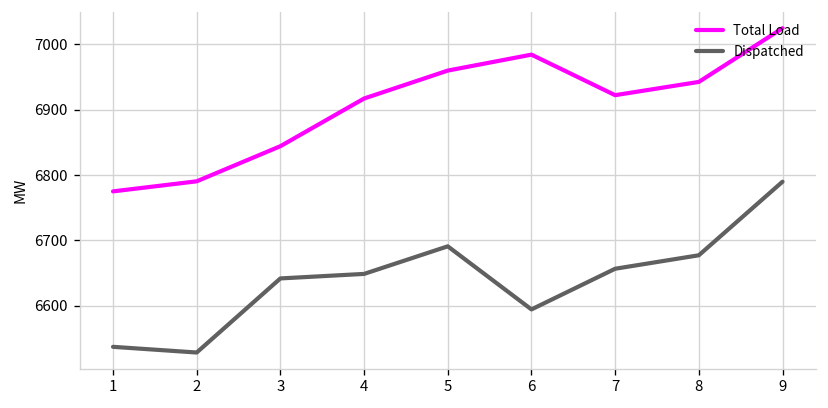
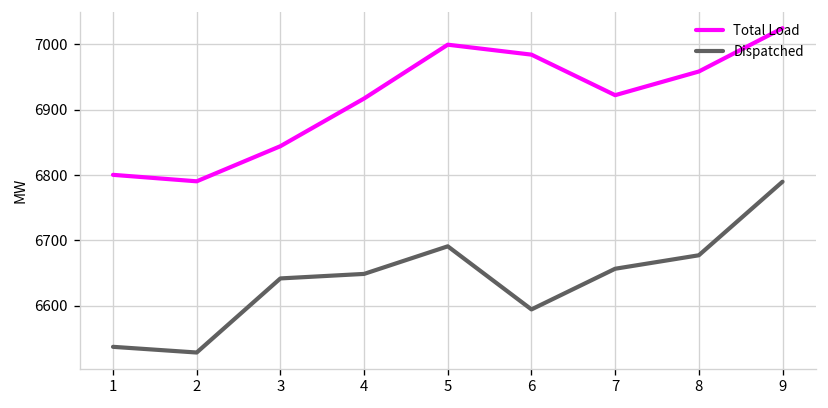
  {
    "Total Load": {
-     "1": 6780,
+     "1": 6800,
      "2": 6790,
      "3": 6840,
      "4": 6920,
-     "5": 6960,
+     "5": 7000,
      "6": 6980,
      "7": 6920,
-     "8": 6940,
+     "8": 6960,
      "9": 7020
    },
    "Dispatched": {
      "1": 6540,
      "2": 6530,
      "3": 6640,
      "4": 6650,
      "5": 6690,
      "6": 6590,
      "7": 6660,
      "8": 6680,
      "9": 6790
    }
  }
